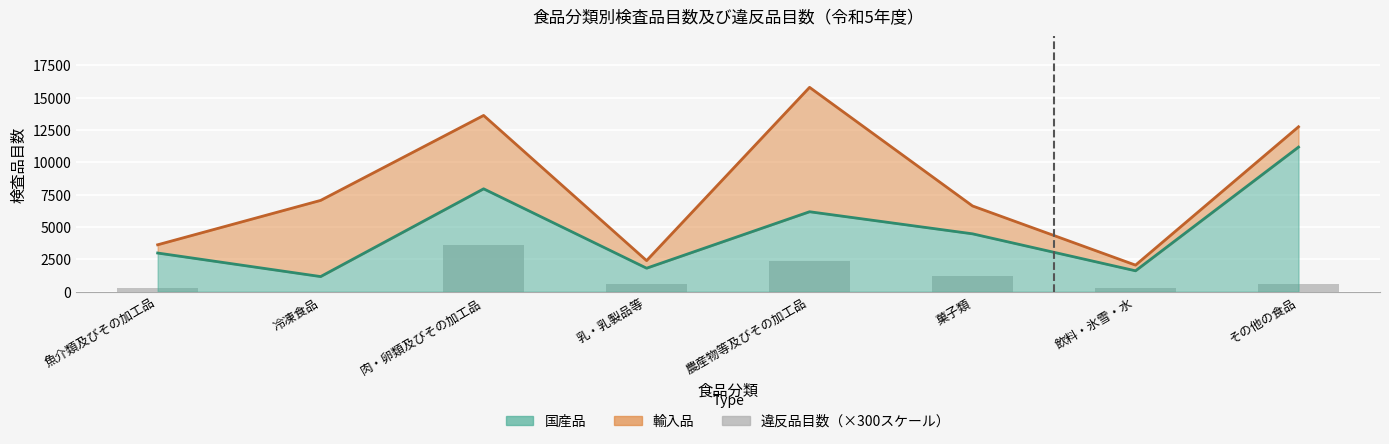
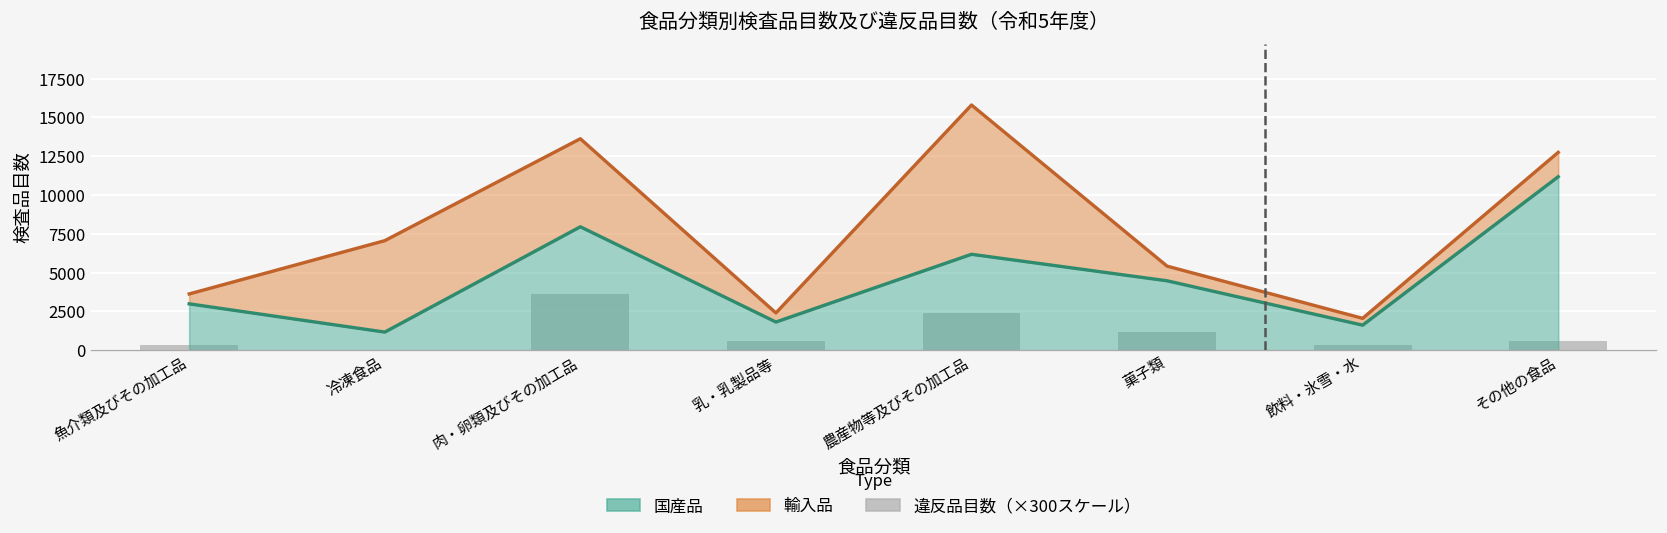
  {
    "輸入品": {
      "魚介類及びその加工品": 600,
      "冷凍食品": 5900,
      "肉・卵類及びその加工品": 5700,
      "乳・乳製品等": 600,
      "農産物等及びその加工品": 9600,
-     "菓子類": 2200,
+     "菓子類": 900,
      "飲料・氷雪・水": 400,
      "その他の食品": 1600
    }
  }
